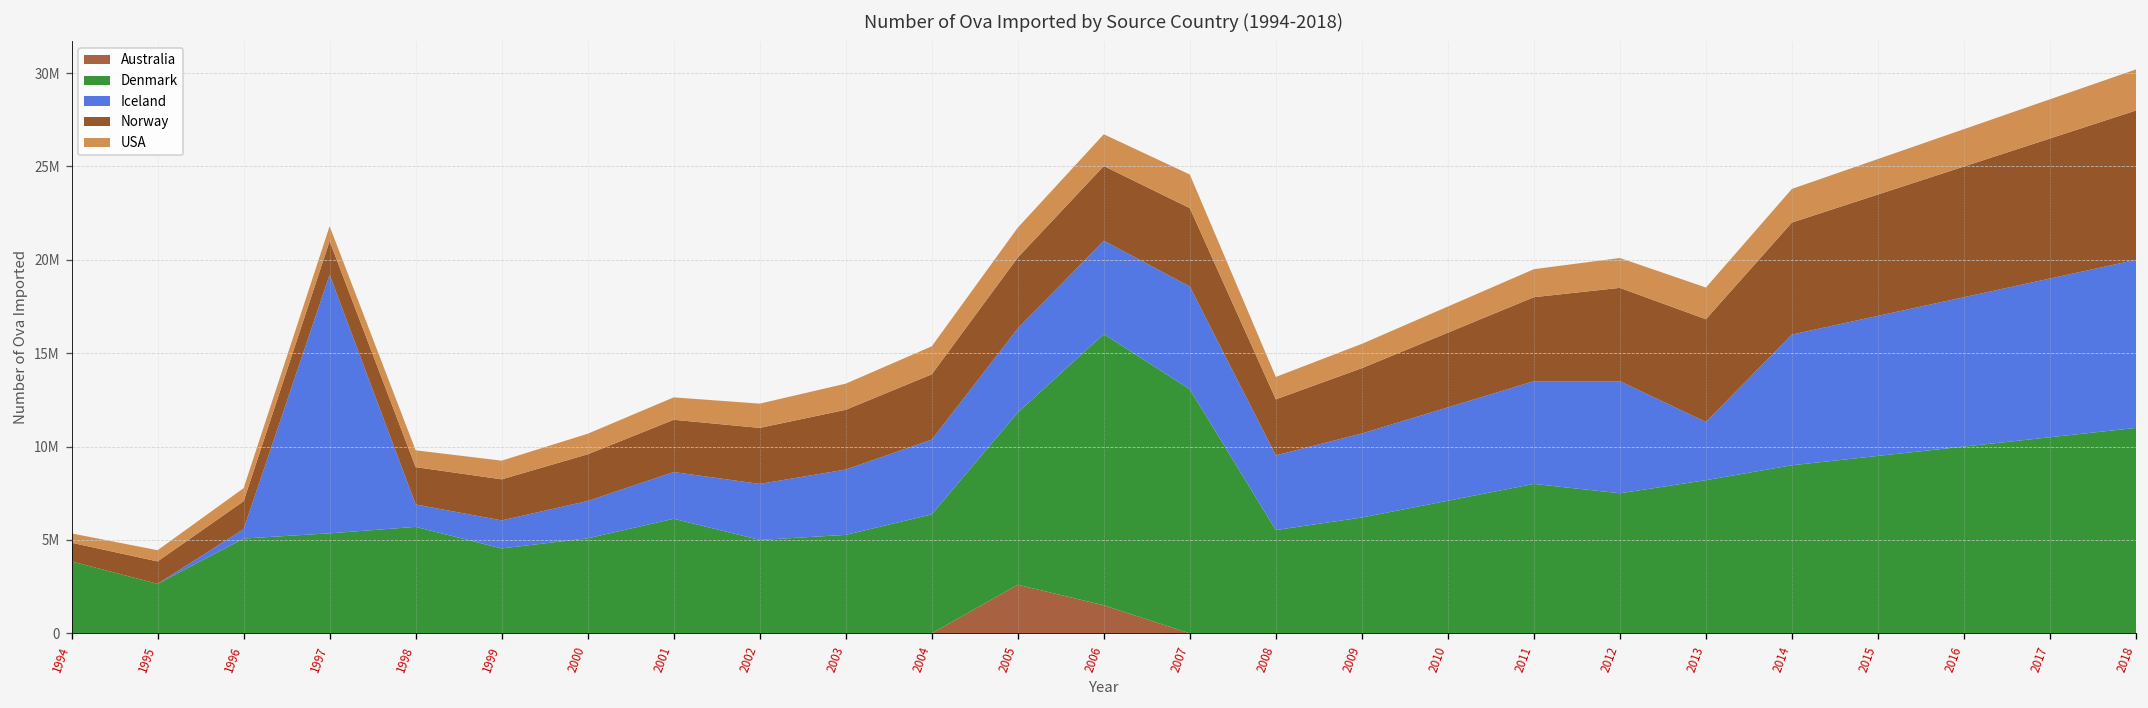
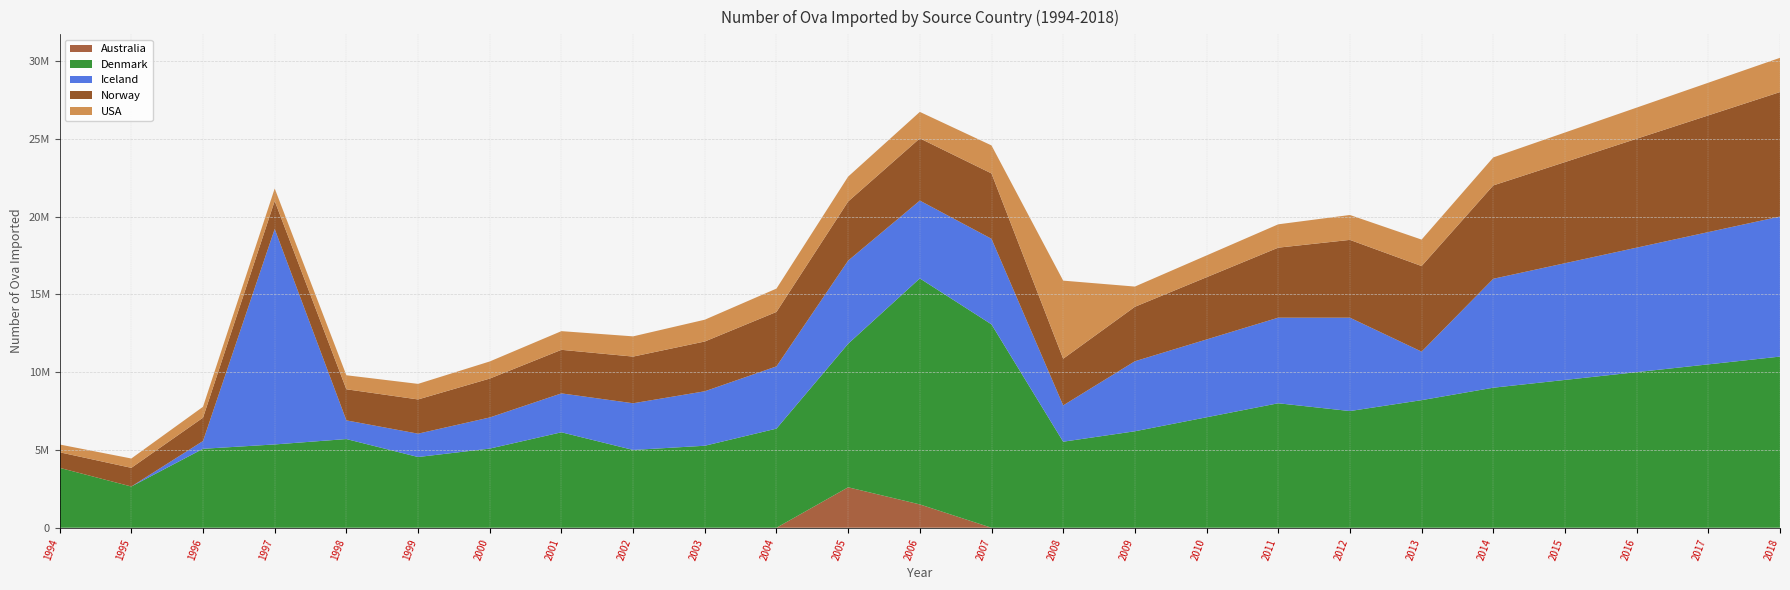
  {
    "Denmark": {
      "1996": 5100000,
      "1997": 5400000,
      "1998": 5700000,
      "1999": 4500000,
      "2000": 5100000,
      "2001": 6100000,
      "2002": 5000000,
      "2003": 5300000,
      "2004": 6400000,
      "2005": 9200000,
      "2006": 14500000,
      "2007": 13100000,
      "2008": 5500000,
      "2009": 6200000,
      "2010": 7100000,
      "2011": 8000000,
      "2012": 7500000,
      "2013": 8200000,
      "2014": 9000000,
      "2015": 9500000,
      "2016": 10000000,
      "2017": 10500000,
      "2018": 11000000
    },
    "Iceland": {
      "1996": 500000,
      "1997": 13800000,
      "1998": 1200000,
      "1999": 1500000,
      "2000": 2000000,
      "2001": 2500000,
      "2002": 3000000,
      "2003": 3500000,
      "2004": 4000000,
-     "2005": 4500000,
+     "2005": 5300000,
      "2006": 5000000,
      "2007": 5500000,
-     "2008": 4000000,
+     "2008": 2300000,
      "2009": 4500000,
      "2010": 5000000,
      "2011": 5500000,
      "2012": 6000000,
      "2013": 3100000,
      "2014": 7000000,
      "2015": 7500000,
      "2016": 8000000,
      "2017": 8500000,
      "2018": 9000000
    },
    "USA": {
      "1994": 500000,
      "1995": 600000,
      "1996": 700000,
      "1997": 800000,
      "1998": 900000,
      "1999": 1000000,
      "2000": 1100000,
      "2001": 1200000,
      "2002": 1300000,
      "2003": 1400000,
      "2004": 1500000,
      "2005": 1600000,
      "2006": 1700000,
      "2007": 1800000,
-     "2008": 1200000,
+     "2008": 5000000,
      "2009": 1300000,
      "2010": 1400000,
      "2011": 1500000,
      "2012": 1600000,
      "2013": 1700000,
      "2014": 1800000,
      "2015": 1900000,
      "2016": 2000000,
      "2017": 2100000,
      "2018": 2200000
    }
  }
